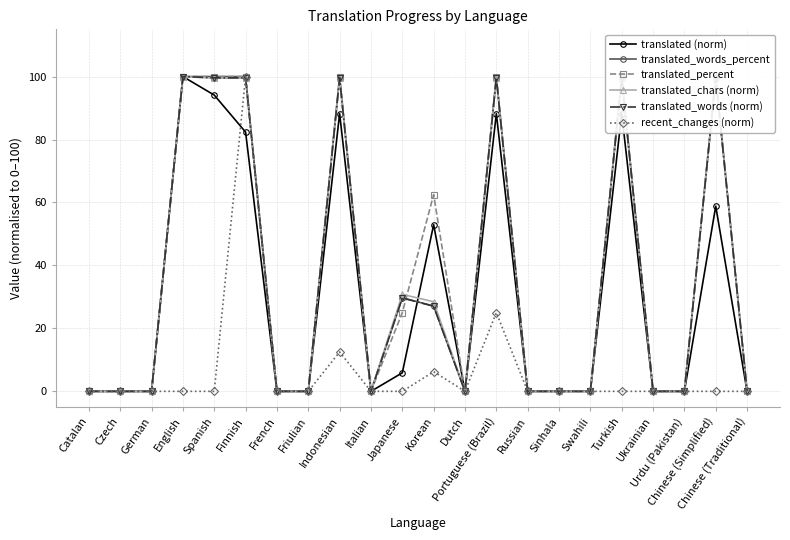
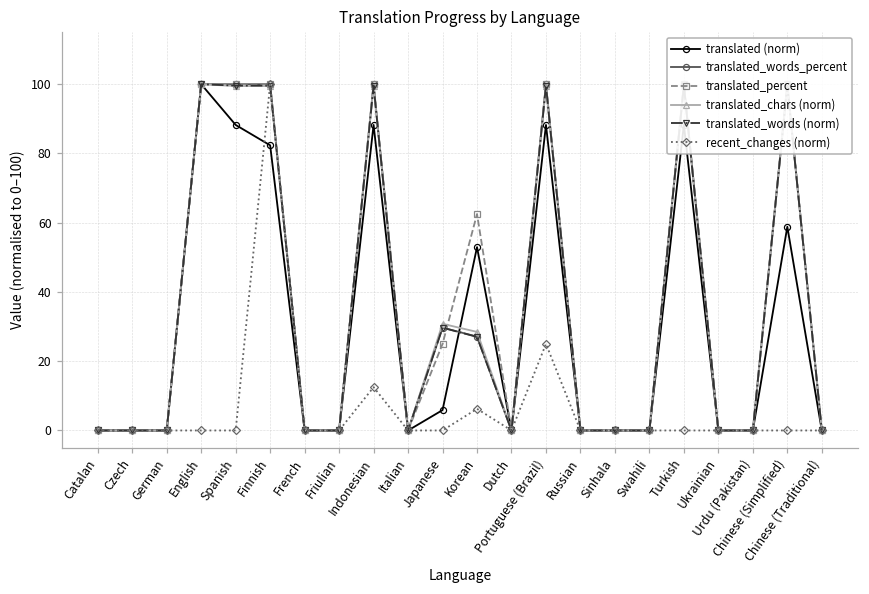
  {
    "translated (norm)": {
-     "Spanish": 94,
+     "Spanish": 88,
      "Finnish": 82,
      "Indonesian": 88,
      "Japanese": 6,
      "Korean": 53,
      "Portuguese (Brazil)": 88,
      "Chinese (Simplified)": 59
    }
  }
